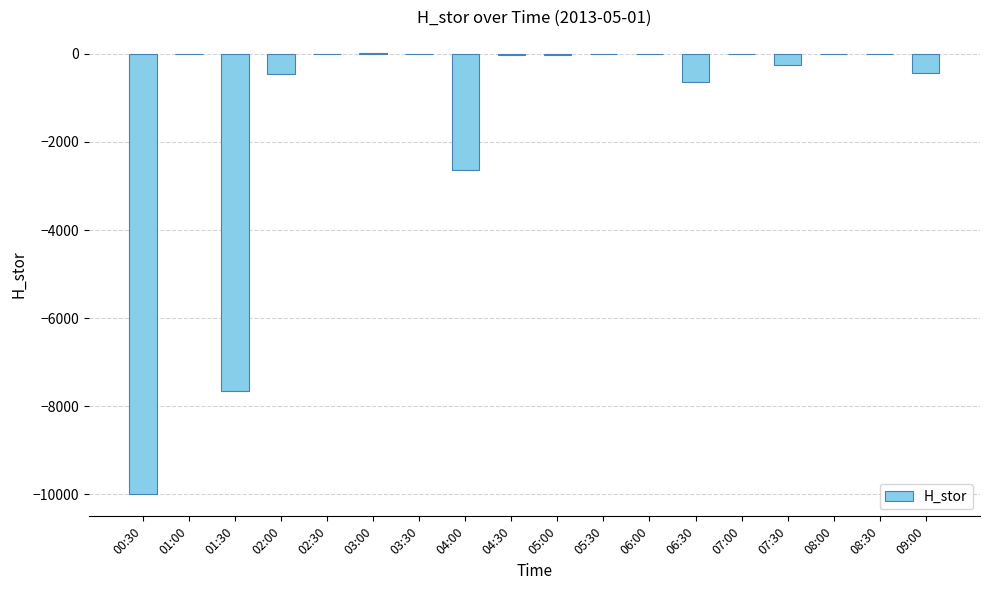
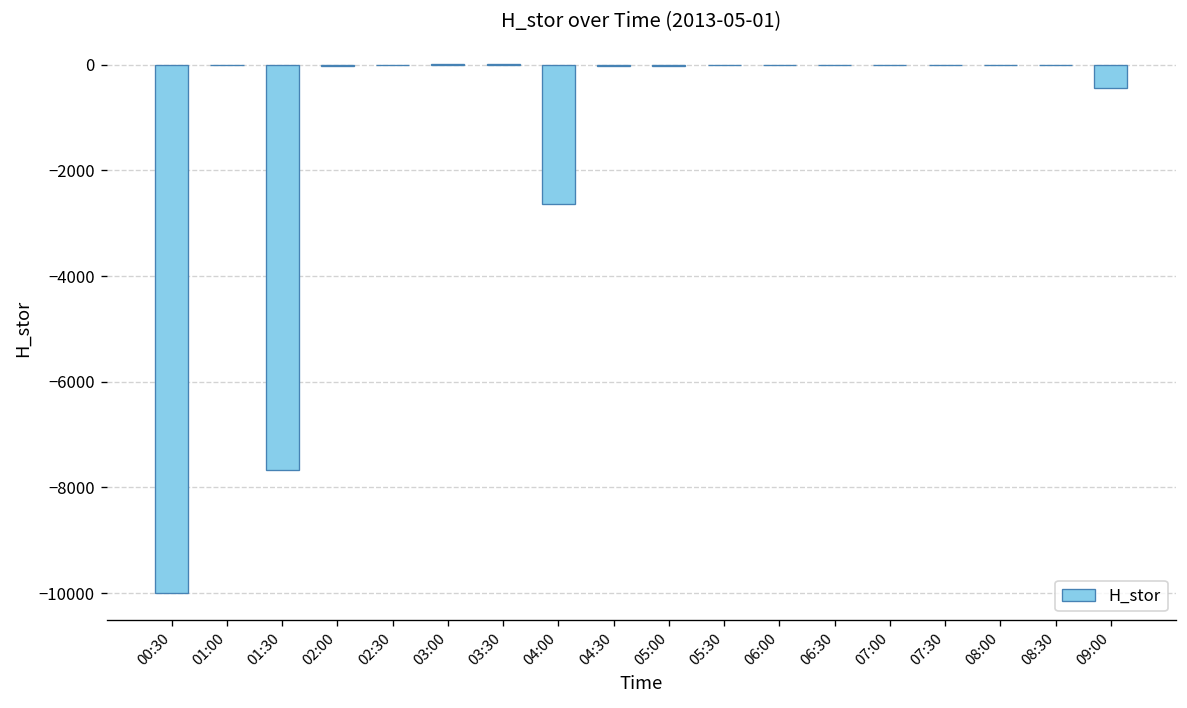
  {
    "00:30": -10000,
    "01:30": -7700,
-   "02:00": -500,
+   "02:00": 0,
    "04:00": -2600,
-   "06:30": -600,
-   "07:30": -200,
+   "06:30": 0,
+   "07:30": 0,
    "09:00": -400
  }
